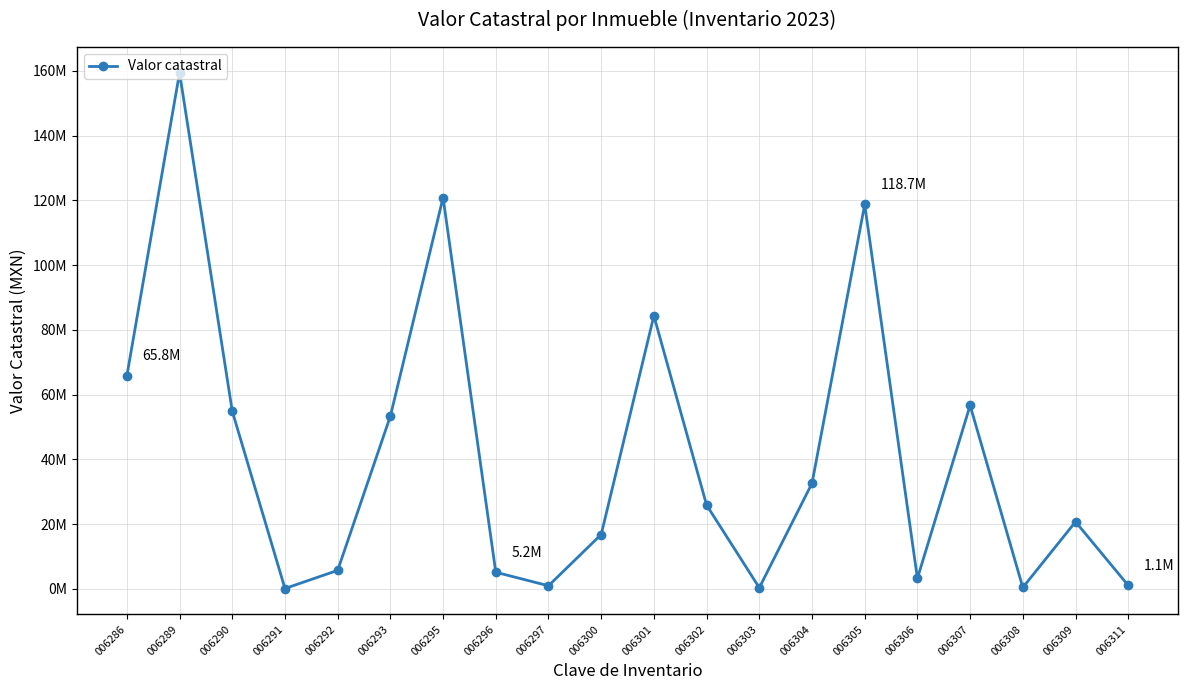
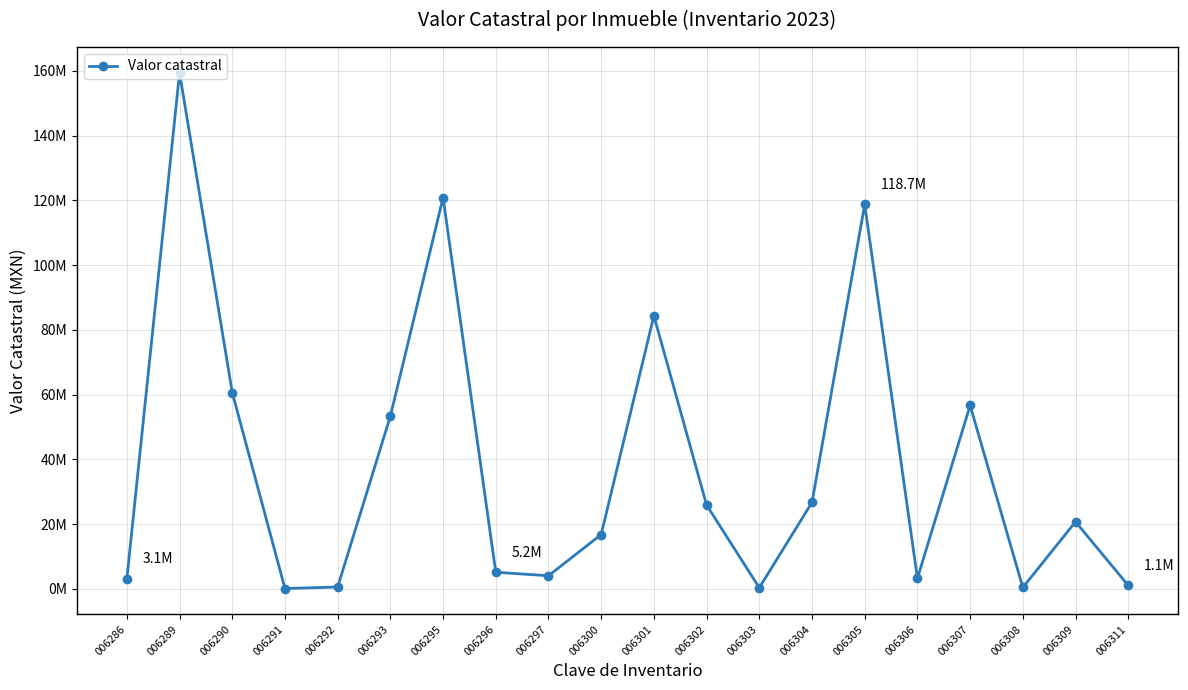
  {
-   "006286": "65.8M",
-   "006290": "55000000",
-   "006292": "6000000",
+   "006286": "3.1M",
+   "006290": "61000000",
+   "006292": "1000000",
    "006296": "5.2M",
-   "006297": "1000000",
-   "006304": "33000000",
+   "006297": "4000000",
+   "006304": "27000000",
    "006305": "118.7M",
    "006311": "1.1M"
  }
